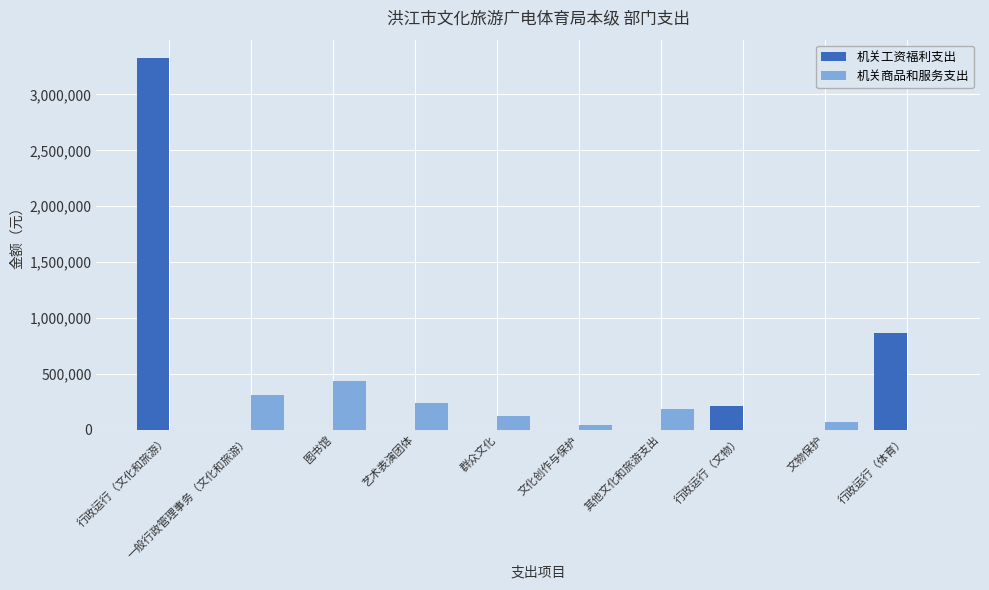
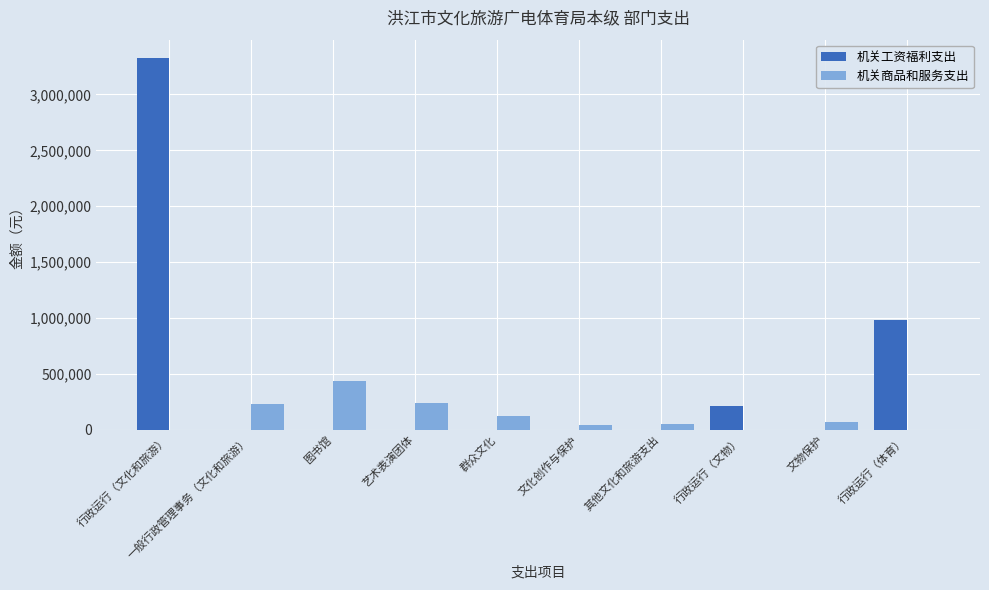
  {
    "机关工资福利支出": {
      "行政运行（文化和旅游）": "3,320,000",
      "一般行政管理事务（文化和旅游）": "0",
      "图书馆": "0",
      "艺术表演团体": "0",
      "群众文化": "0",
      "文化创作与保护": "0",
      "其他文化和旅游支出": "0",
      "行政运行（文物）": "210,000",
      "文物保护": "0",
-     "行政运行（体育）": "870,000"
+     "行政运行（体育）": "990,000"
    },
    "机关商品和服务支出": {
      "行政运行（文化和旅游）": "0",
-     "一般行政管理事务（文化和旅游）": "310,000",
+     "一般行政管理事务（文化和旅游）": "230,000",
      "图书馆": "430,000",
      "艺术表演团体": "240,000",
      "群众文化": "130,000",
      "文化创作与保护": "40,000",
-     "其他文化和旅游支出": "190,000",
+     "其他文化和旅游支出": "50,000",
      "行政运行（文物）": "0",
      "文物保护": "70,000",
      "行政运行（体育）": "0"
    }
  }
